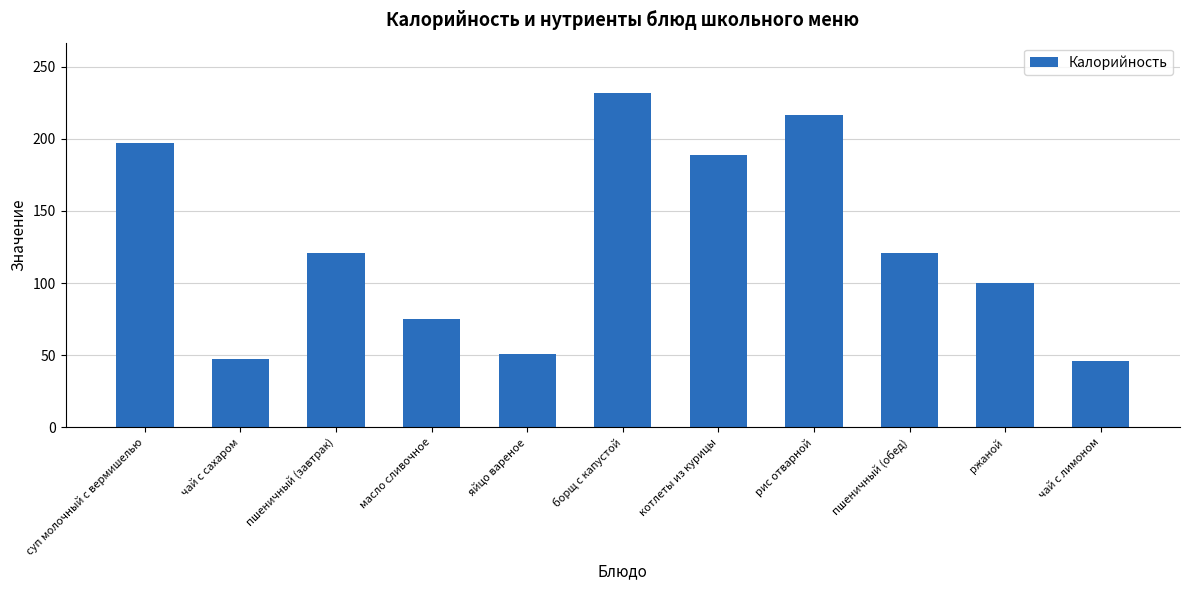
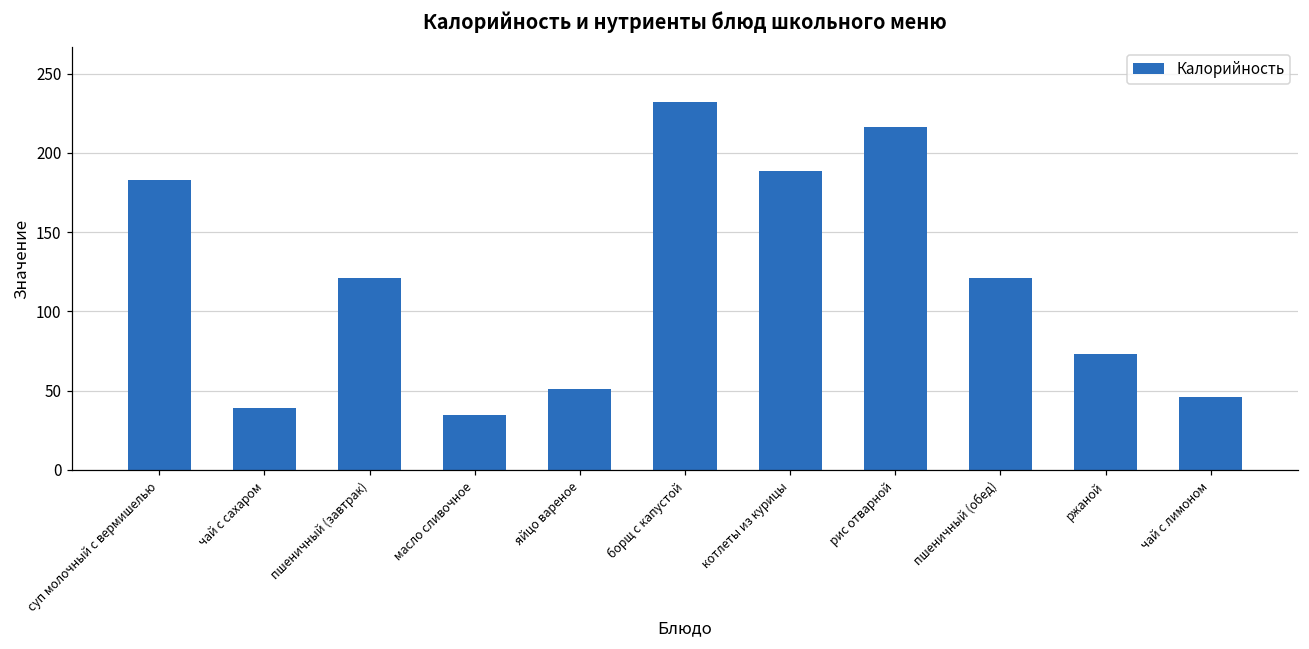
  {
-   "суп молочный с вермишелью": 197,
-   "чай с сахаром": 47,
+   "суп молочный с вермишелью": 183,
+   "чай с сахаром": 39,
    "пшеничный (завтрак)": 121,
-   "масло сливочное": 75,
+   "масло сливочное": 35,
    "яйцо вареное": 51,
    "борщ с капустой": 232,
    "котлеты из курицы": 189,
    "рис отварной": 216,
    "пшеничный (обед)": 121,
-   "ржаной": 100,
+   "ржаной": 73,
    "чай с лимоном": 46
  }
